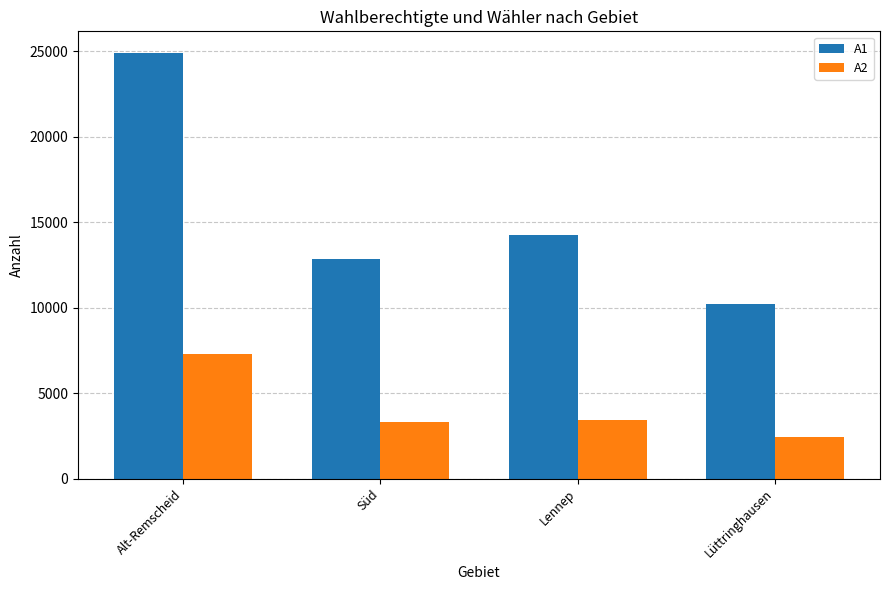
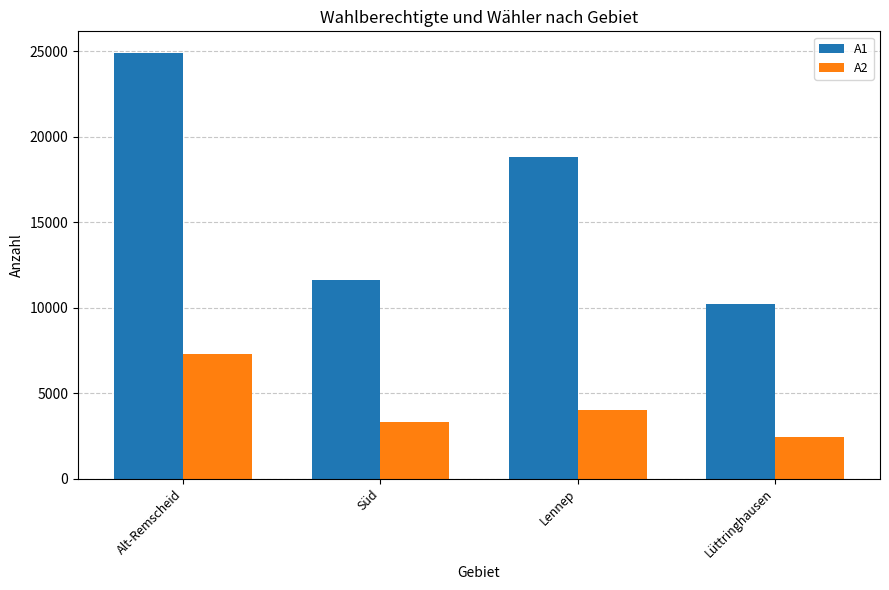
  {
    "A1": {
      "Alt-Remscheid": 24900,
-     "Süd": 12800,
-     "Lennep": 14200,
+     "Süd": 11600,
+     "Lennep": 18800,
      "Lüttringhausen": 10200
    },
    "A2": {
      "Alt-Remscheid": 7300,
      "Süd": 3300,
-     "Lennep": 3400,
+     "Lennep": 4000,
      "Lüttringhausen": 2400
    }
  }
